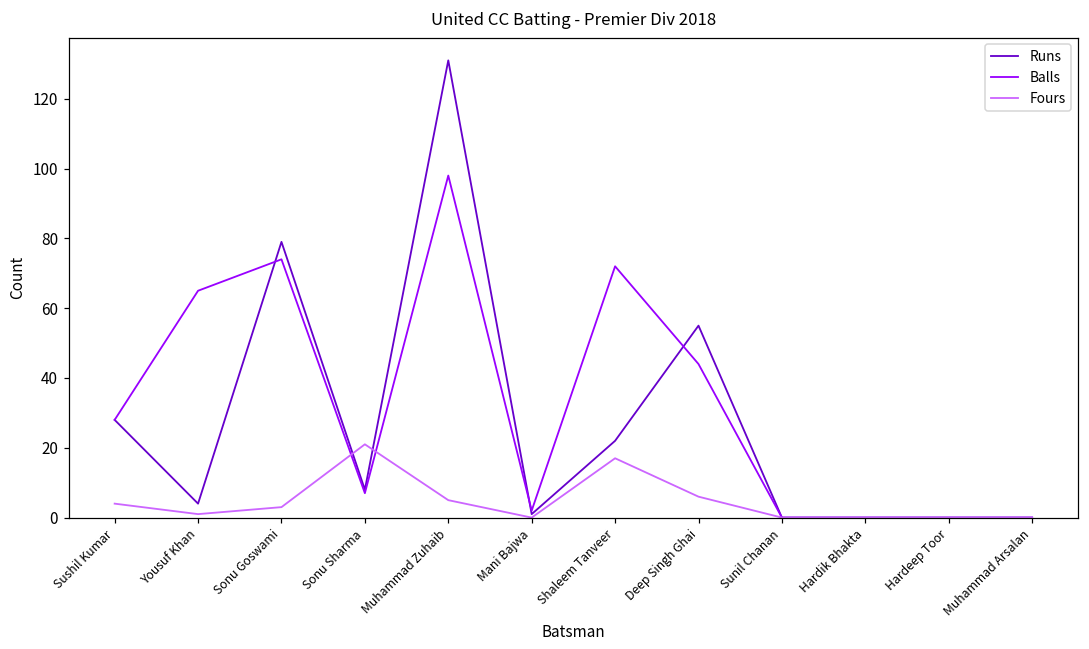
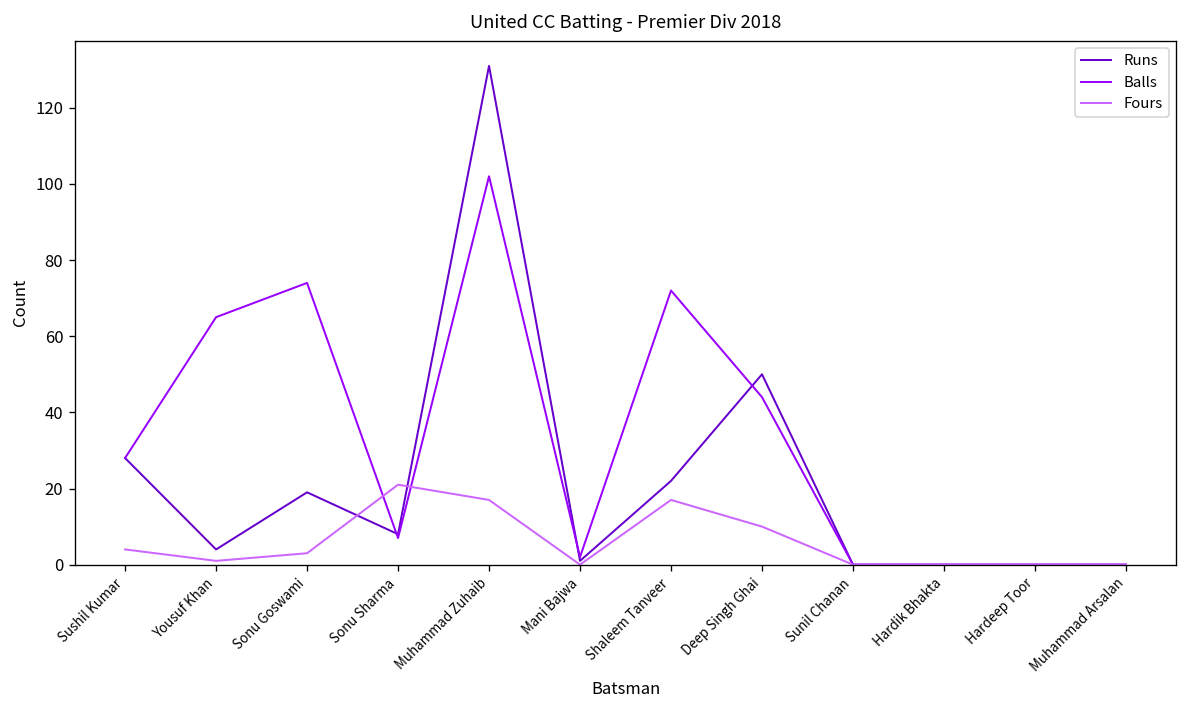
  {
    "Runs": {
      "Yousuf Khan": 4,
-     "Sonu Goswami": 79,
+     "Sonu Goswami": 19,
      "Sonu Sharma": 8,
      "Muhammad Zuhaib": 131,
      "Mani Bajwa": 1,
      "Shaleem Tanveer": 22,
-     "Deep Singh Ghai": 55
+     "Deep Singh Ghai": 50
    },
    "Balls": {
      "Yousuf Khan": 65,
      "Sonu Goswami": 74,
      "Sonu Sharma": 7,
-     "Muhammad Zuhaib": 98,
+     "Muhammad Zuhaib": 102,
      "Mani Bajwa": 2,
      "Shaleem Tanveer": 72,
      "Deep Singh Ghai": 44
    },
    "Fours": {
      "Sushil Kumar": 4,
      "Yousuf Khan": 1,
      "Sonu Goswami": 3,
      "Sonu Sharma": 21,
-     "Muhammad Zuhaib": 5,
+     "Muhammad Zuhaib": 17,
      "Mani Bajwa": 0,
      "Shaleem Tanveer": 17,
-     "Deep Singh Ghai": 6
+     "Deep Singh Ghai": 10
    }
  }
